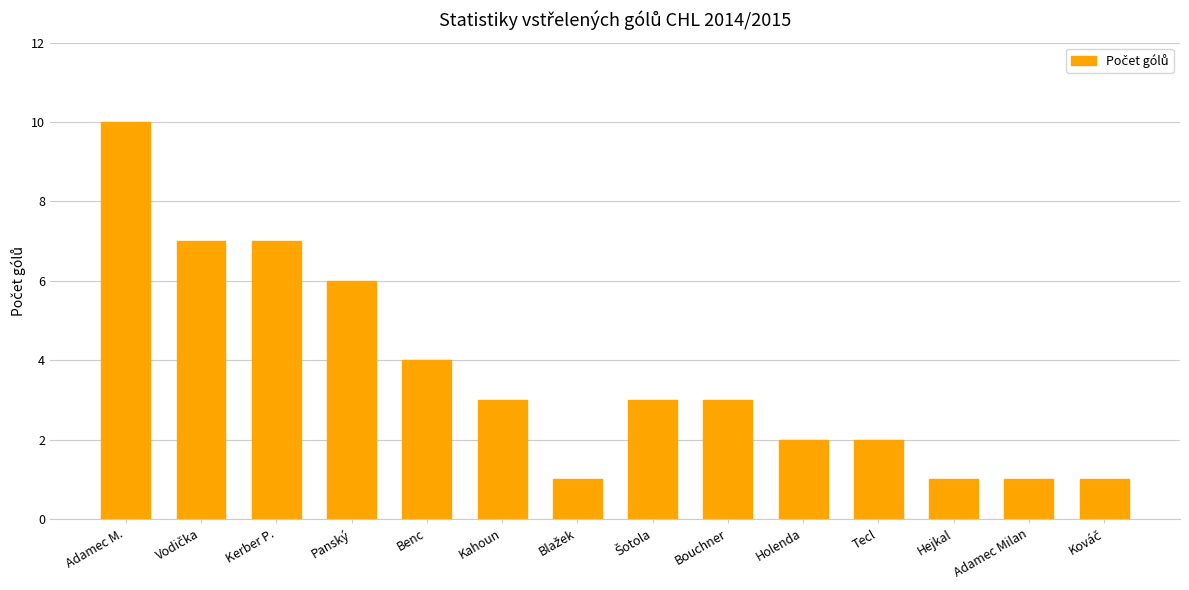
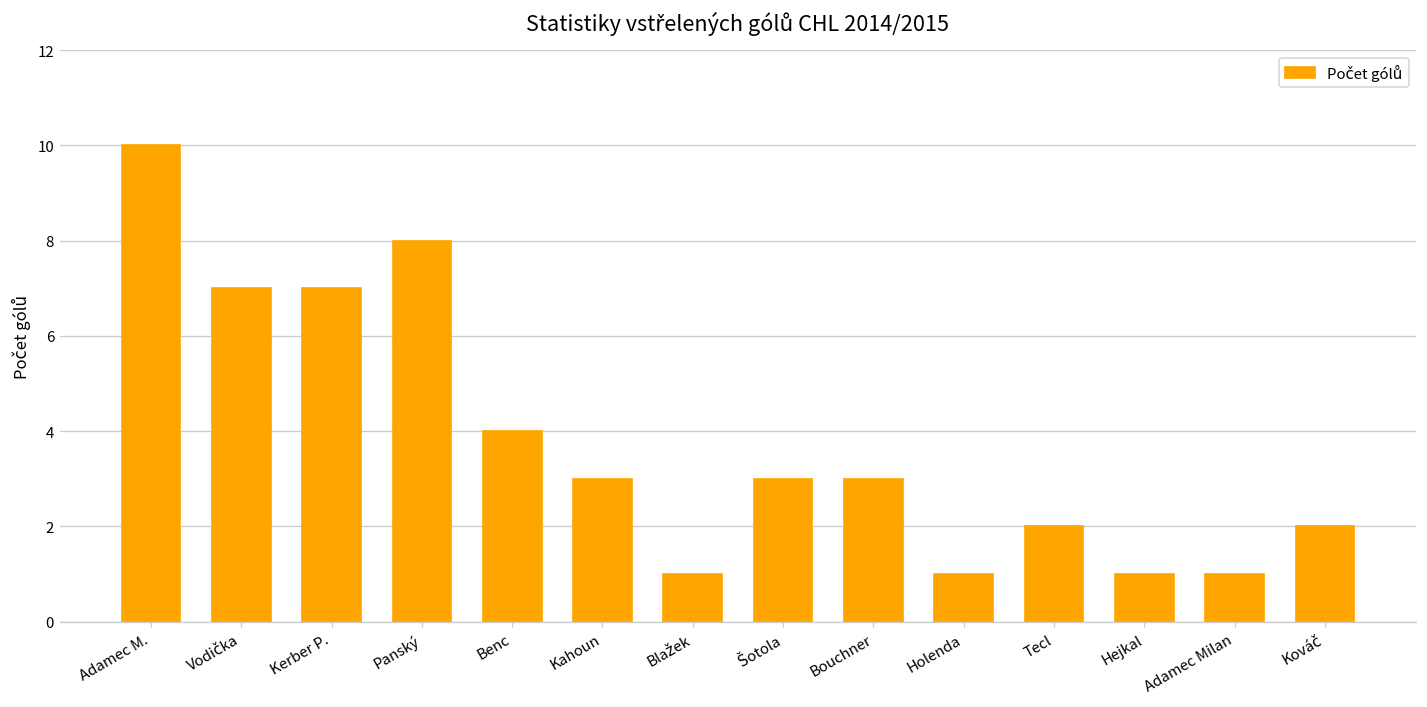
  {
    "Adamec M.": 10,
    "Vodička": 7,
    "Kerber P.": 7,
-   "Panský": 6,
+   "Panský": 8,
    "Benc": 4,
    "Kahoun": 3,
    "Blažek": 1,
    "Šotola": 3,
    "Bouchner": 3,
-   "Holenda": 2,
+   "Holenda": 1,
    "Tecl": 2,
    "Hejkal": 1,
    "Adamec Milan": 1,
-   "Kováč": 1
+   "Kováč": 2
  }
